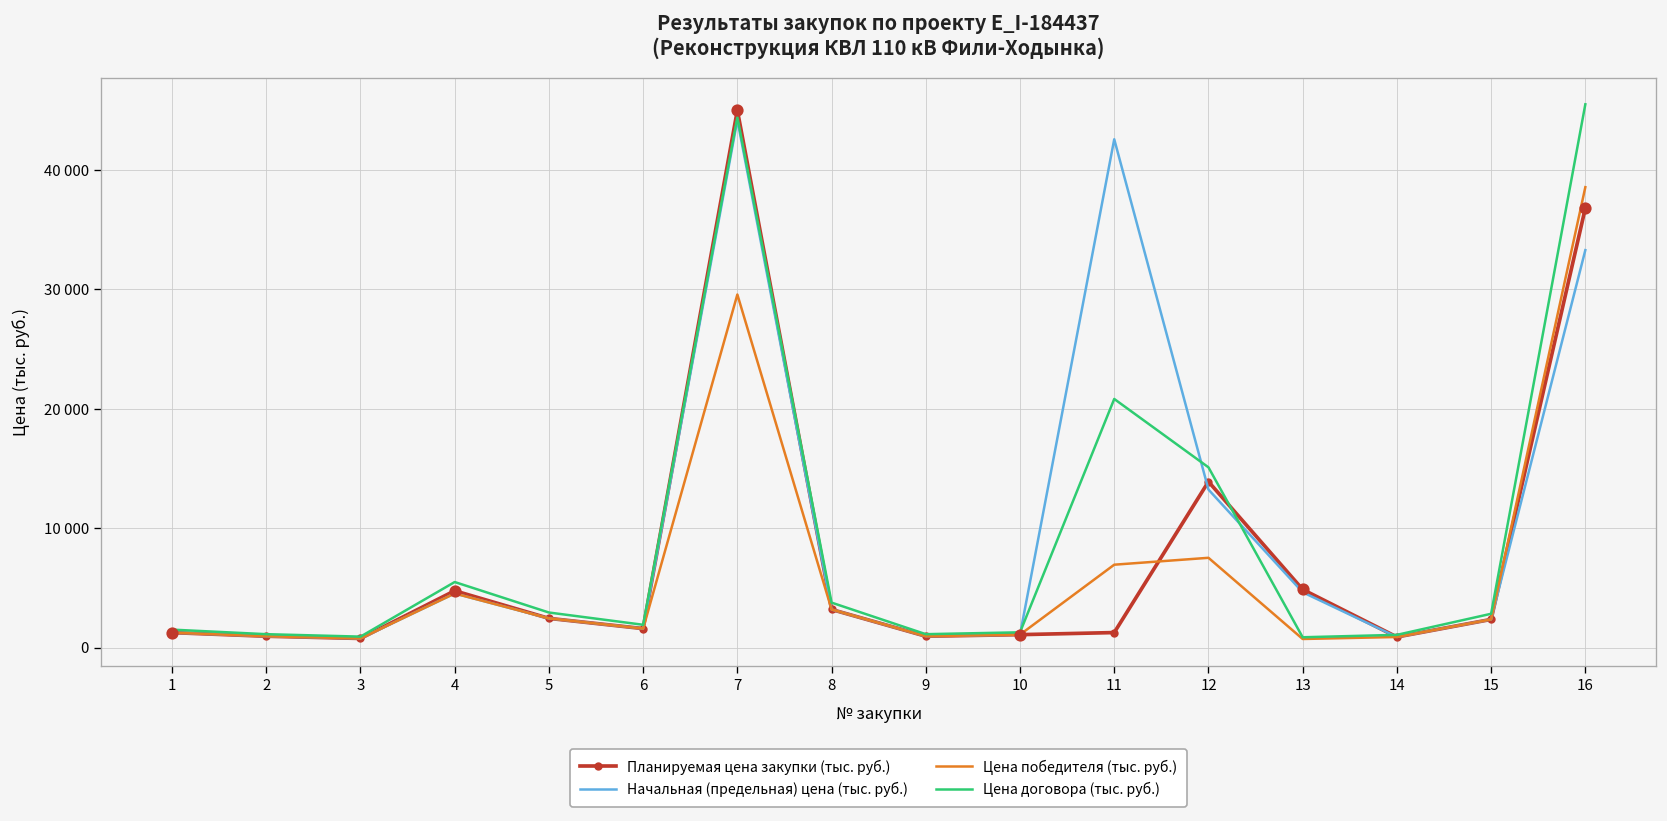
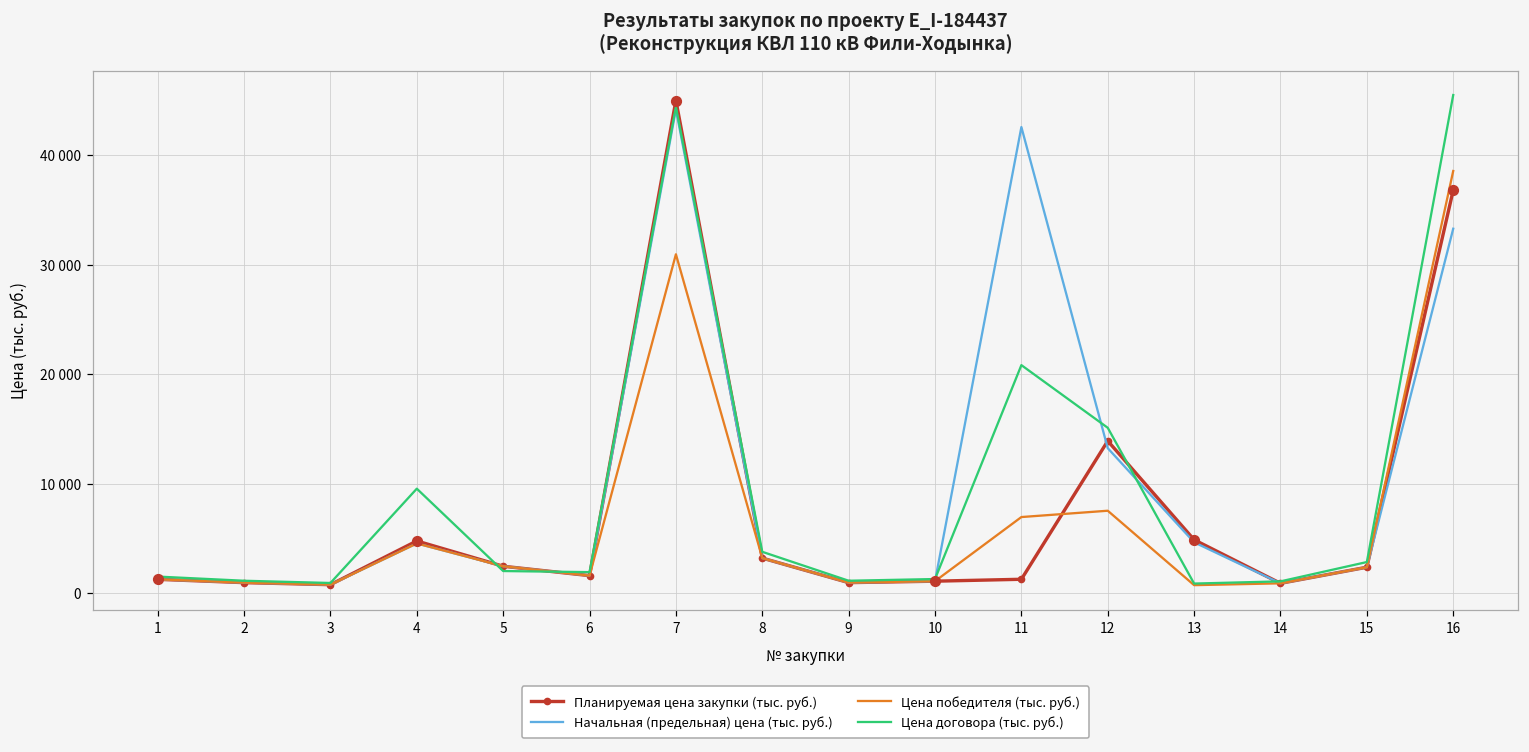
  {
    "Начальная (предельная) цена (тыс. руб.)": {
      "11": 43000,
      "12": 13000,
      "16": 33000
    },
    "Цена победителя (тыс. руб.)": {
-     "7": 30000,
+     "7": 31000,
      "11": 7000,
      "12": 8000,
      "16": 39000
    },
    "Цена договора (тыс. руб.)": {
-     "4": 5000,
-     "5": 3000,
+     "4": 10000,
+     "5": 2000,
      "6": 2000,
      "8": 4000,
      "11": 21000,
      "12": 15000,
      "15": 3000,
      "16": 45000
    }
  }
